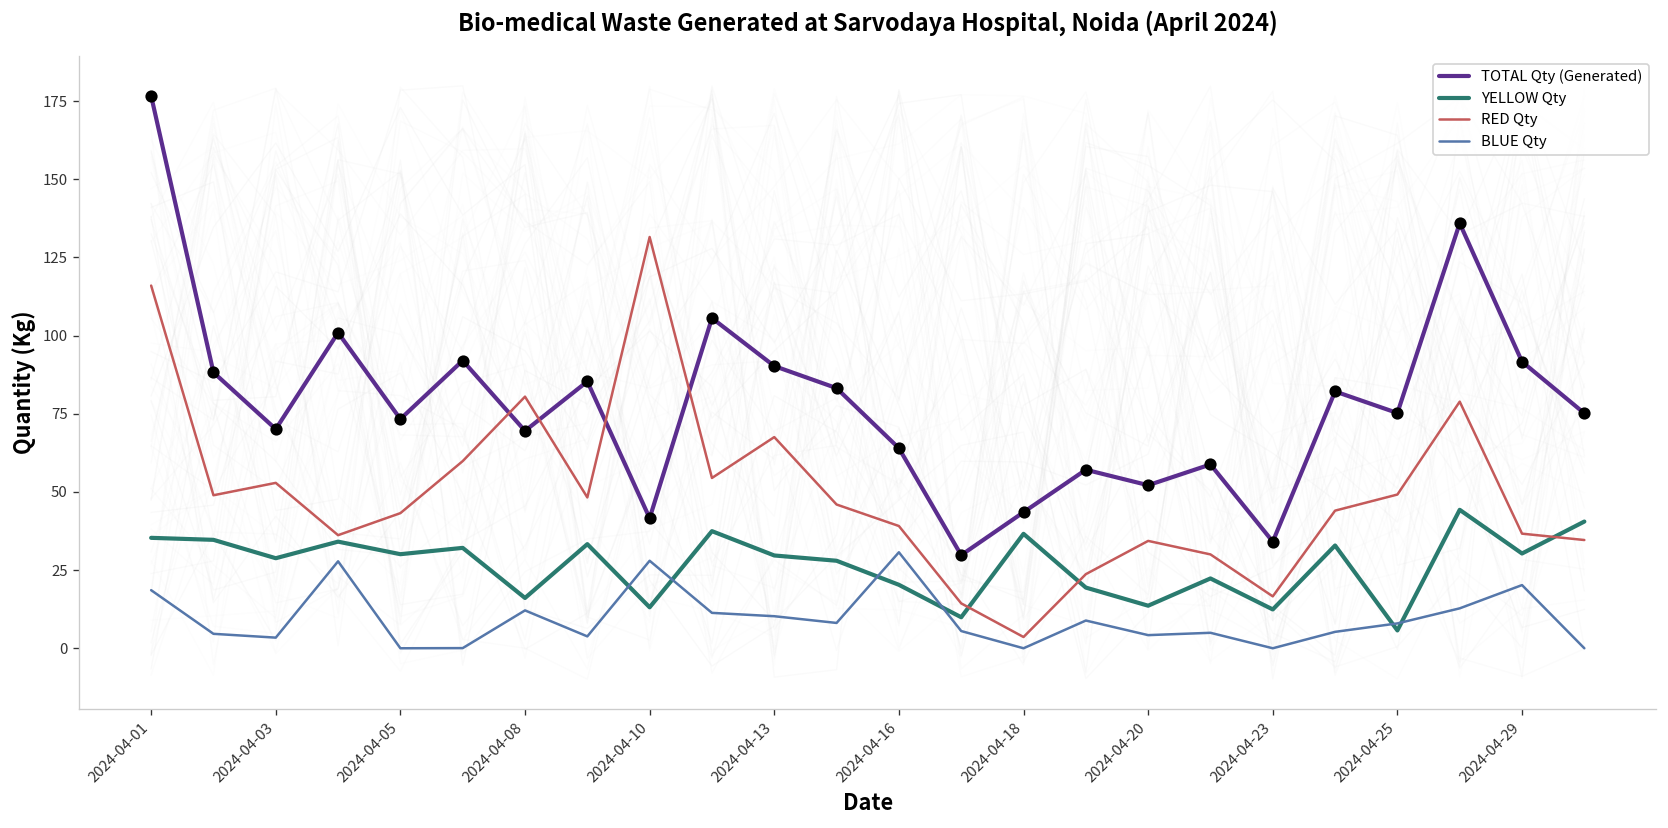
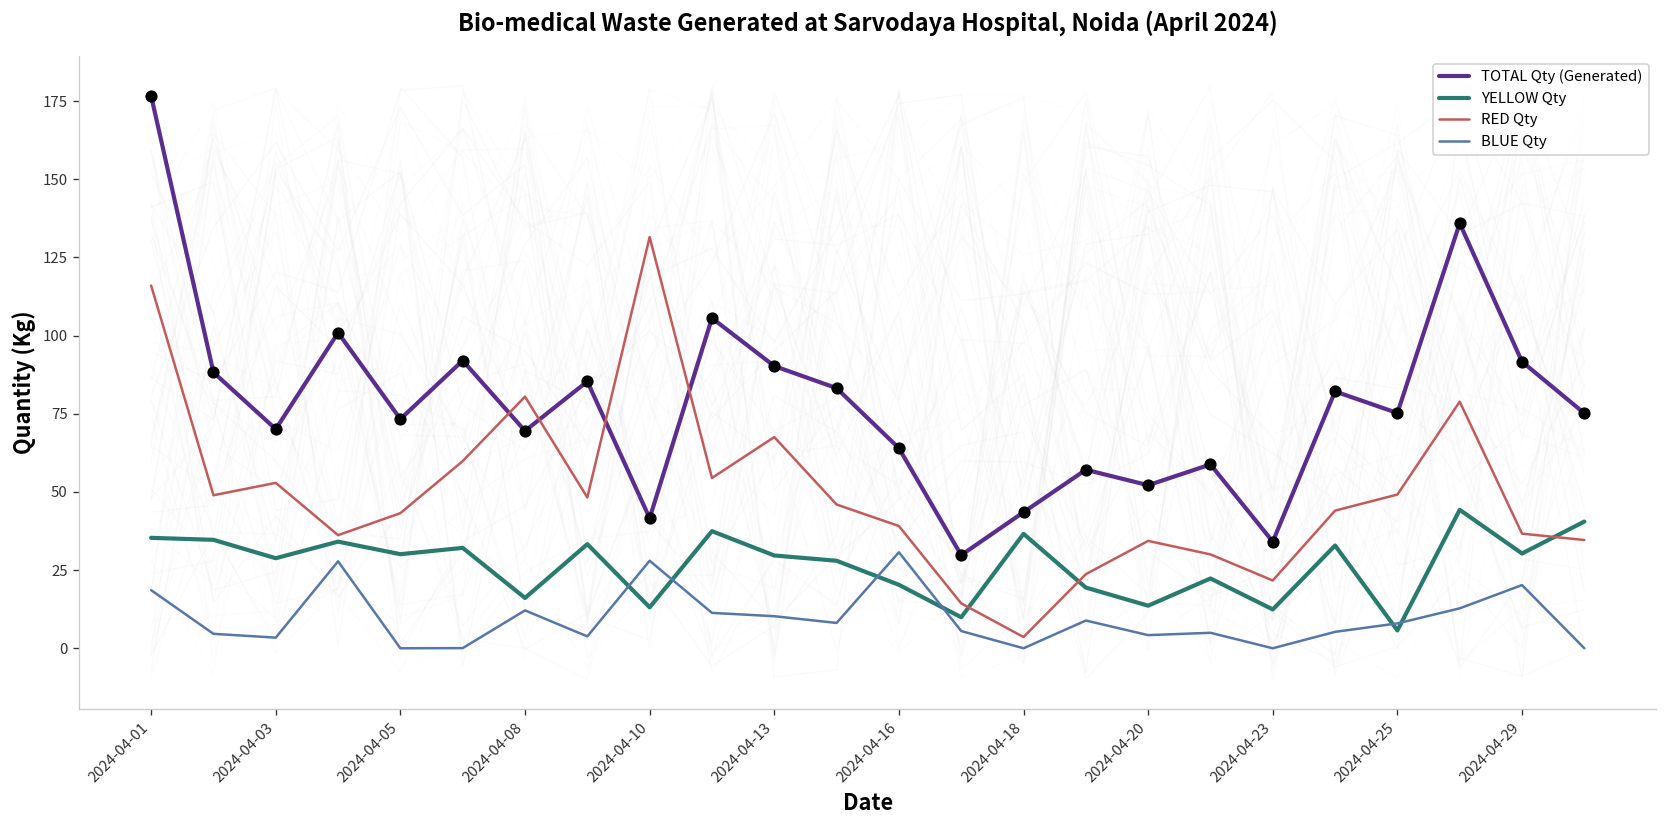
  {
    "TOTAL Qty (Generated)": {
      "2024-04-01": 177,
      "2024-04-03": 70,
      "2024-04-05": 73,
      "2024-04-10": 42,
      "2024-04-13": 90,
      "2024-04-16": 64,
      "2024-04-18": 44,
      "2024-04-20": 52
    },
    "YELLOW Qty": {
      "2024-04-03": 29,
      "2024-04-08": 16,
      "2024-04-18": 37,
      "2024-04-25": 6,
      "2024-04-29": 30
    },
    "RED Qty": {
      "2024-04-03": 53,
      "2024-04-08": 80,
      "2024-04-10": 132,
      "2024-04-13": 68,
      "2024-04-18": 4,
      "2024-04-20": 34,
-     "2024-04-23": 17,
+     "2024-04-23": 22,
      "2024-04-25": 49,
      "2024-04-29": 37
    },
    "BLUE Qty": {
      "2024-04-05": 0,
      "2024-04-10": 28,
      "2024-04-16": 31,
      "2024-04-18": 0,
      "2024-04-29": 20
    }
  }
